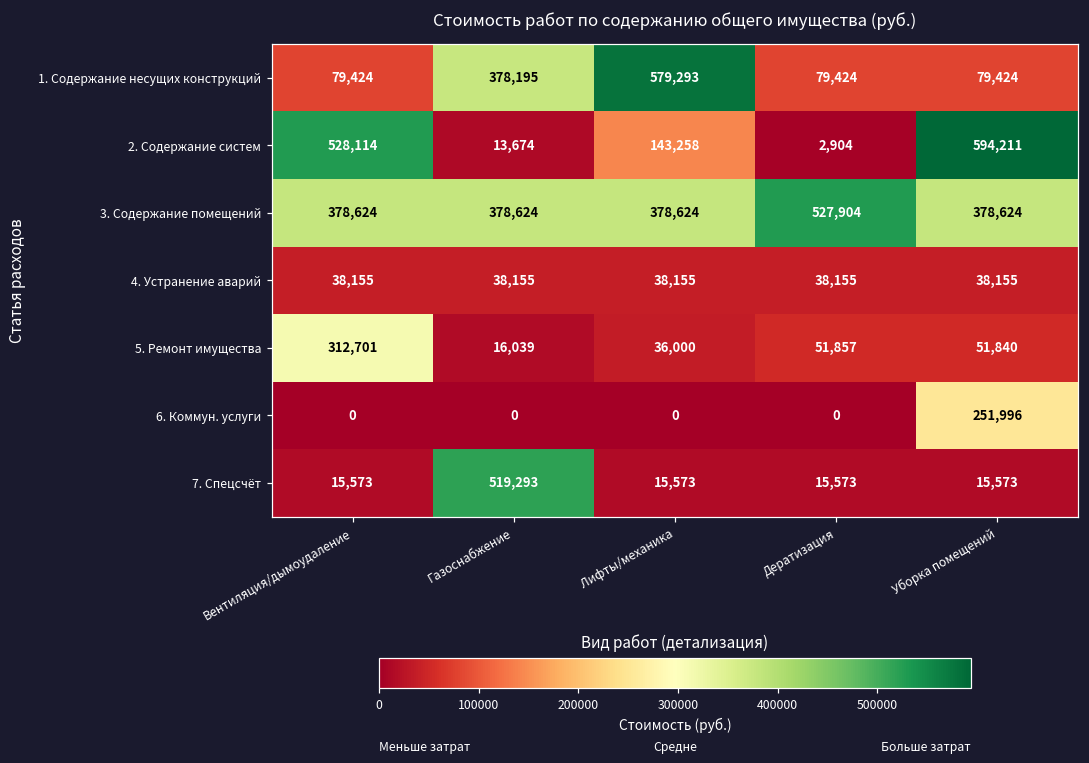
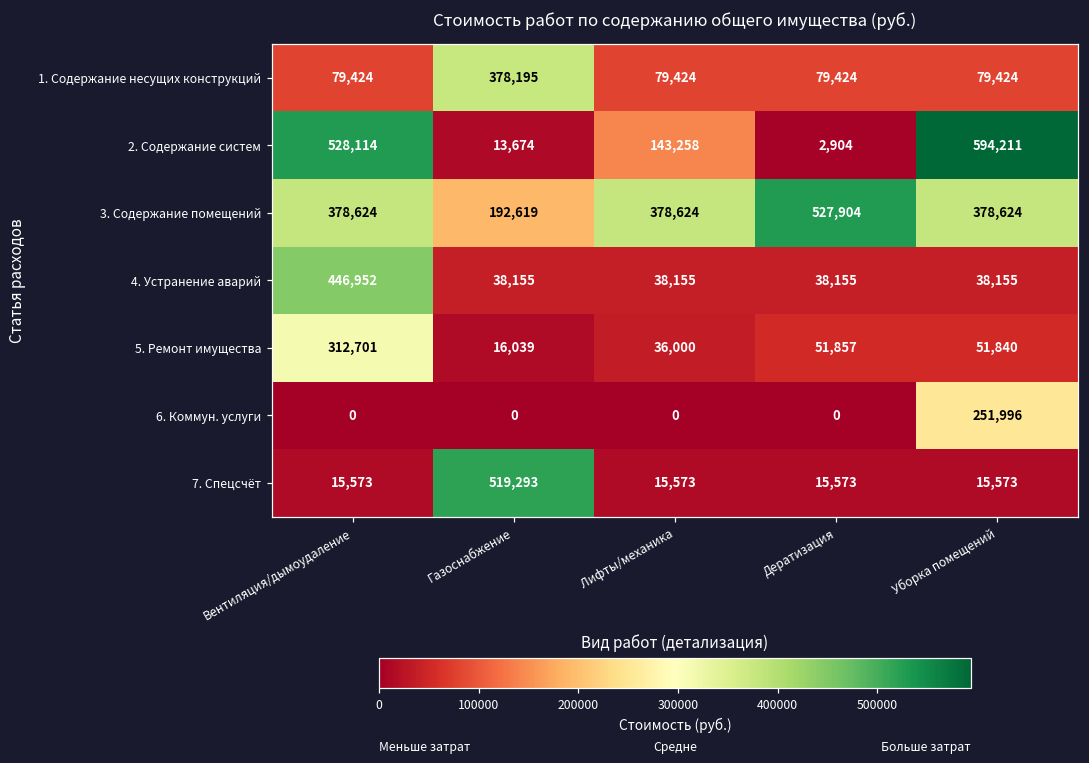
  {
    "1. Содержание несущих конструкций": {
      "Вентиляция/дымоудаление": "79,424",
      "Газоснабжение": "378,195",
-     "Лифты/механика": "579,293",
+     "Лифты/механика": "79,424",
      "Дератизация": "79,424",
      "Уборка помещений": "79,424"
    },
    "2. Содержание систем": {
      "Вентиляция/дымоудаление": "528,114",
      "Газоснабжение": "13,674",
      "Лифты/механика": "143,258",
      "Дератизация": "2,904",
      "Уборка помещений": "594,211"
    },
    "3. Содержание помещений": {
      "Вентиляция/дымоудаление": "378,624",
-     "Газоснабжение": "378,624",
+     "Газоснабжение": "192,619",
      "Лифты/механика": "378,624",
      "Дератизация": "527,904",
      "Уборка помещений": "378,624"
    },
    "4. Устранение аварий": {
-     "Вентиляция/дымоудаление": "38,155",
+     "Вентиляция/дымоудаление": "446,952",
      "Газоснабжение": "38,155",
      "Лифты/механика": "38,155",
      "Дератизация": "38,155",
      "Уборка помещений": "38,155"
    },
    "5. Ремонт имущества": {
      "Вентиляция/дымоудаление": "312,701",
      "Газоснабжение": "16,039",
      "Лифты/механика": "36,000",
      "Дератизация": "51,857",
      "Уборка помещений": "51,840"
    },
    "6. Коммун. услуги": {
      "Вентиляция/дымоудаление": "0",
      "Газоснабжение": "0",
      "Лифты/механика": "0",
      "Дератизация": "0",
      "Уборка помещений": "251,996"
    },
    "7. Спецсчёт": {
      "Вентиляция/дымоудаление": "15,573",
      "Газоснабжение": "519,293",
      "Лифты/механика": "15,573",
      "Дератизация": "15,573",
      "Уборка помещений": "15,573"
    }
  }
